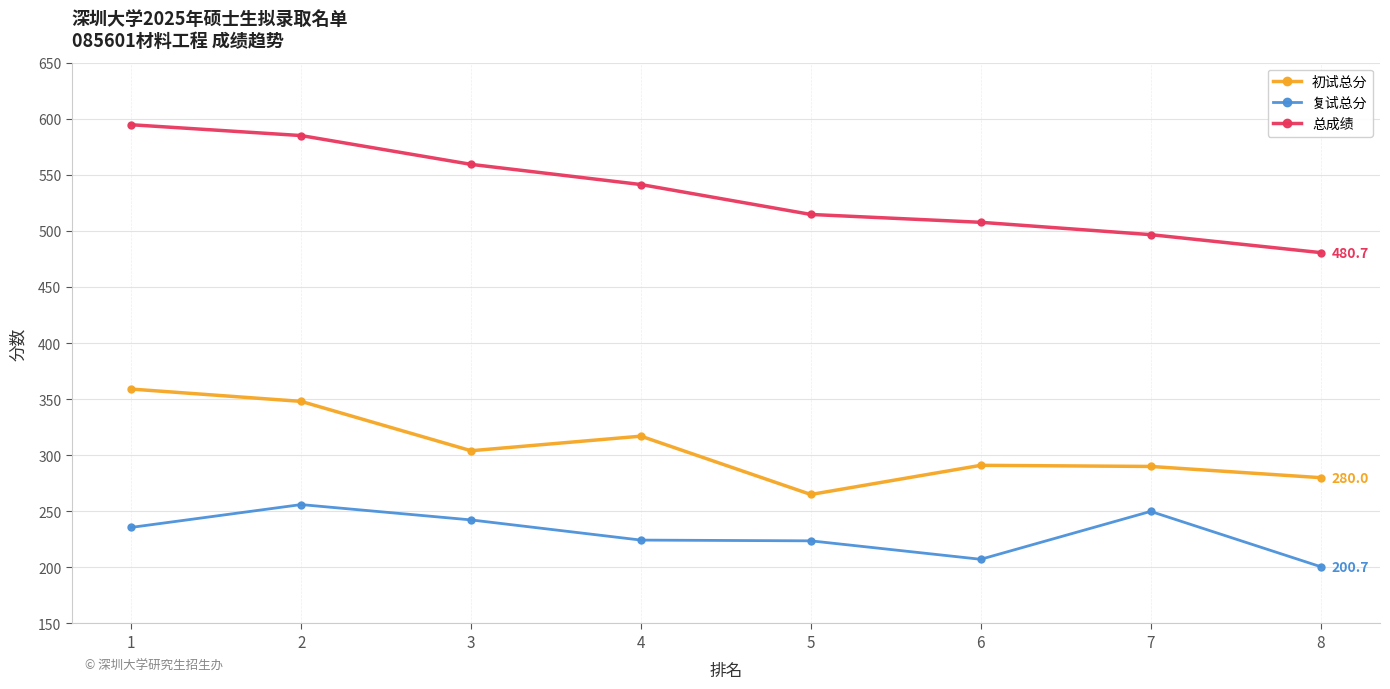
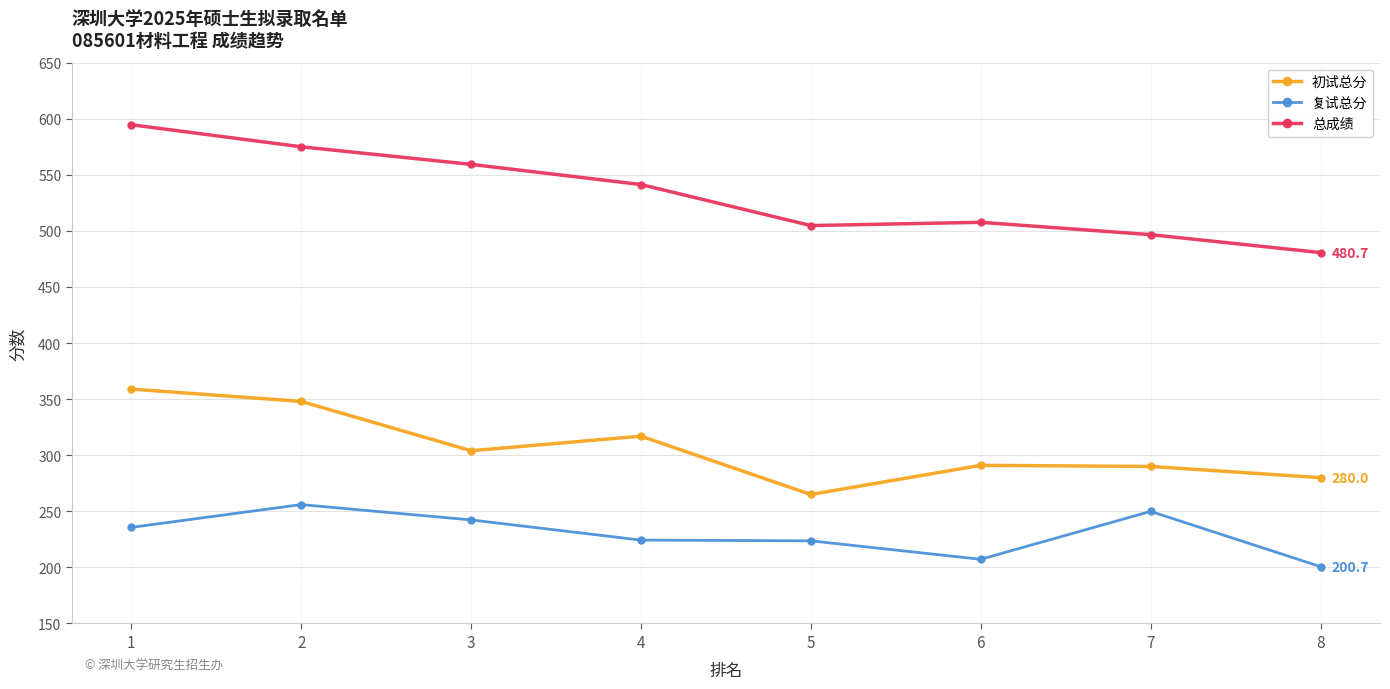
  {
    "初试总分": {
      "8": 280.0
    },
    "复试总分": {
      "8": 200.7
    },
    "总成绩": {
      "1": 595,
-     "2": 585,
+     "2": 575,
      "3": 559,
      "4": 541,
-     "5": 515,
+     "5": 505,
      "6": 508,
      "7": 497
    }
  }
